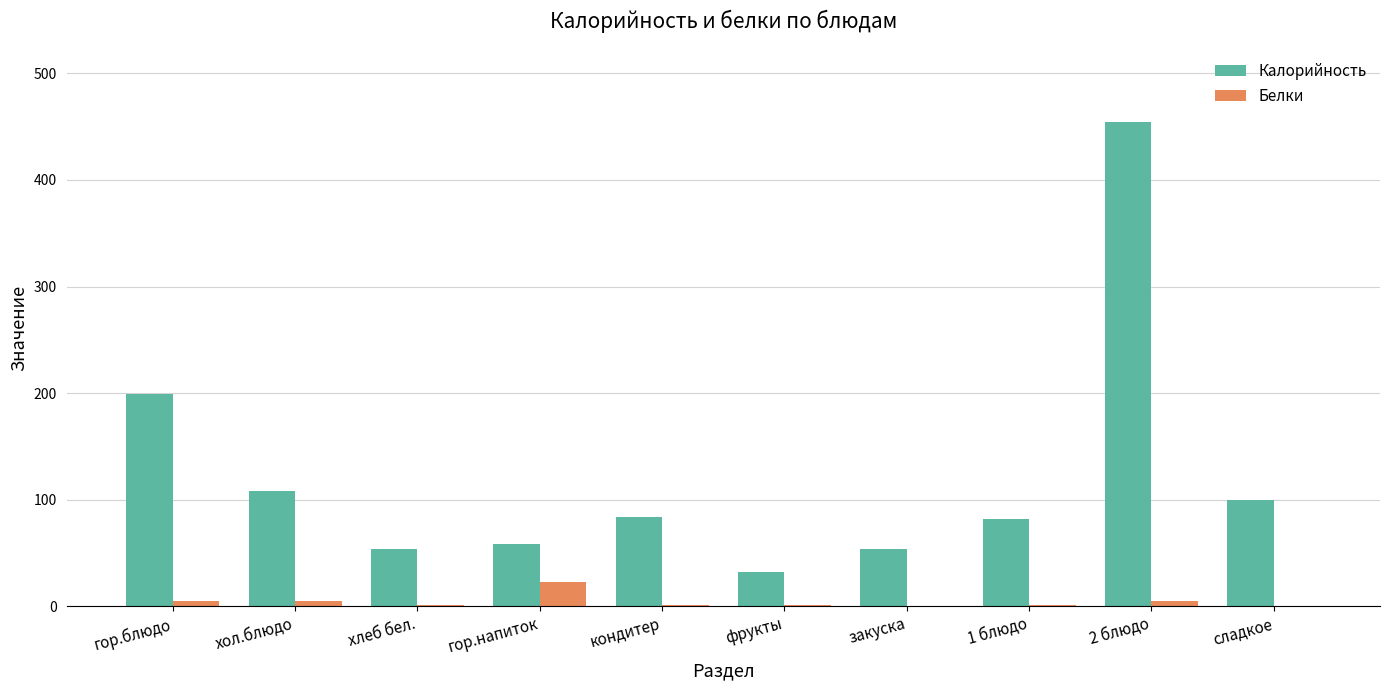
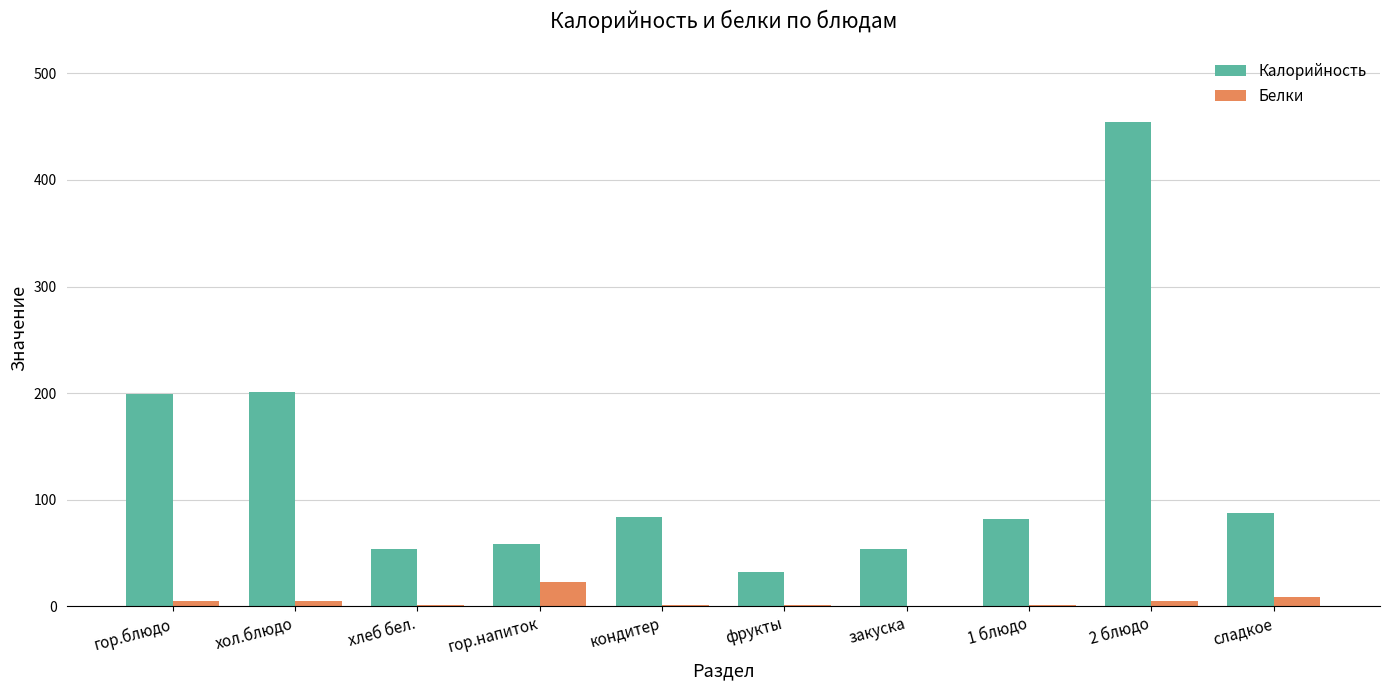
  {
    "Калорийность": {
      "гор.блюдо": 199,
-     "хол.блюдо": 108,
+     "хол.блюдо": 201,
      "хлеб бел.": 54,
      "гор.напиток": 58,
      "кондитер": 83,
      "фрукты": 32,
      "закуска": 54,
      "1 блюдо": 82,
      "2 блюдо": 455,
-     "сладкое": 99
+     "сладкое": 88
    },
    "Белки": {
      "гор.блюдо": 5,
      "хол.блюдо": 5,
      "гор.напиток": 23,
      "2 блюдо": 5,
-     "сладкое": 0
+     "сладкое": 9
    }
  }
